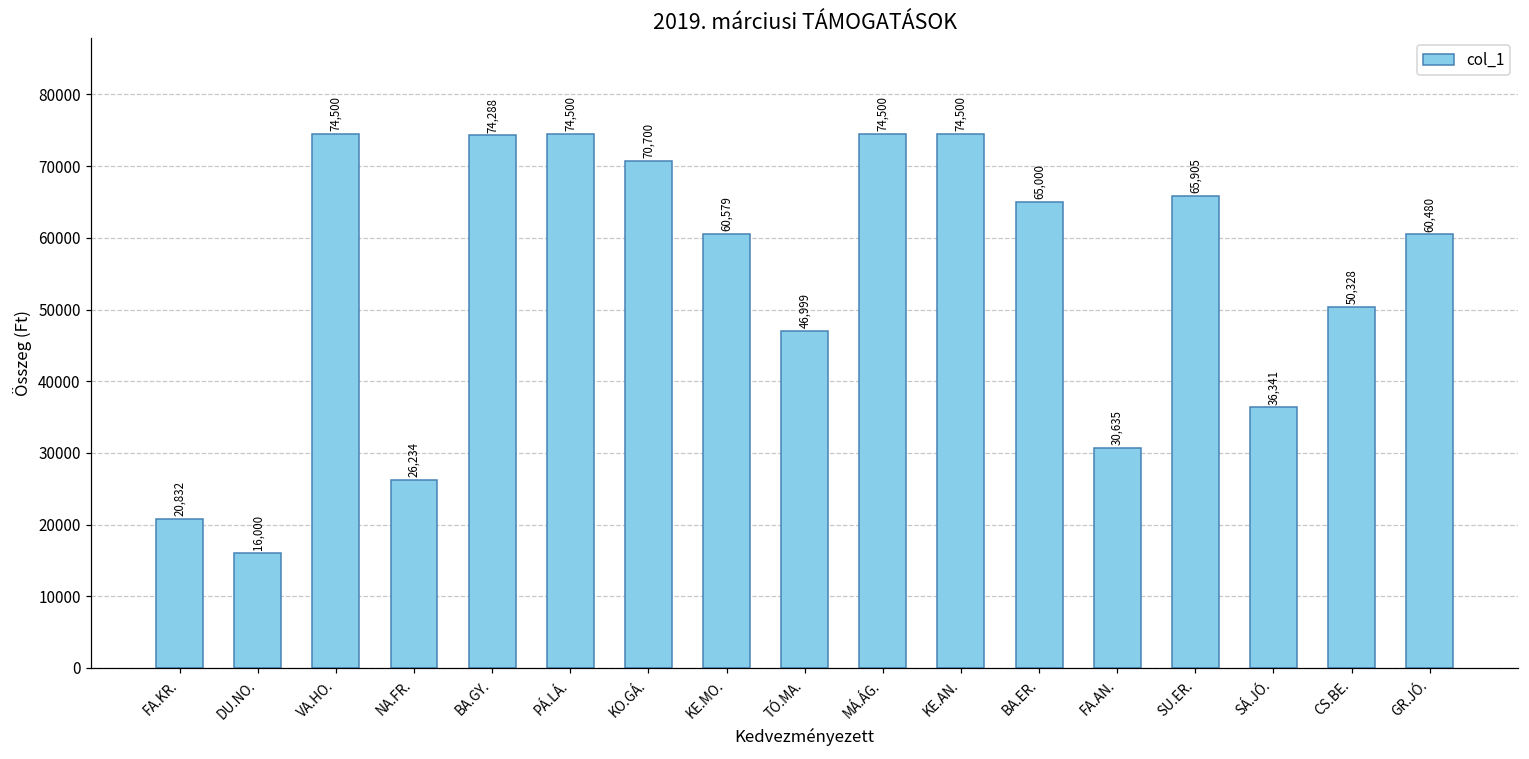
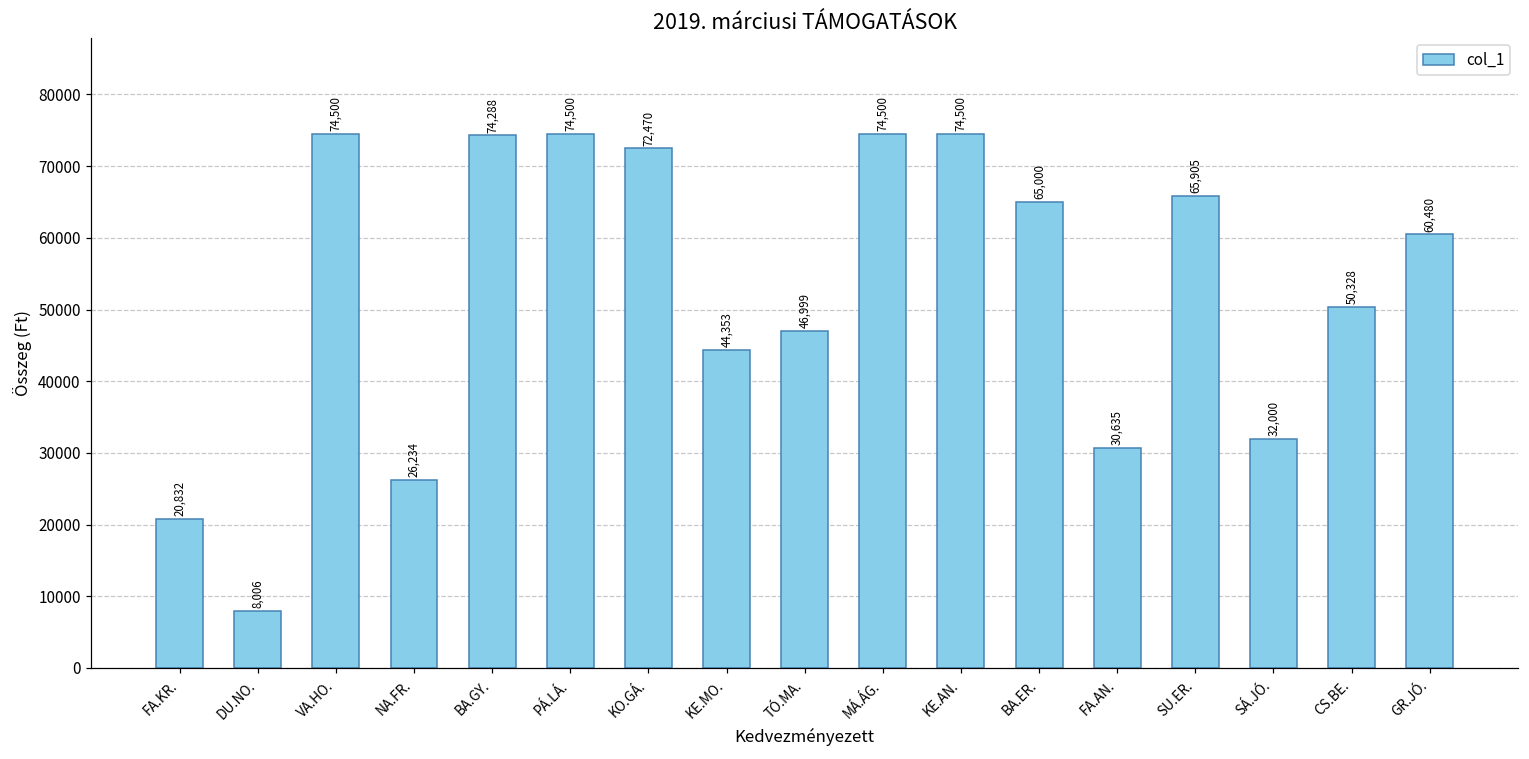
  {
    "FA.KR.": "20,832",
-   "DU.NO.": "16,000",
+   "DU.NO.": "8,006",
    "VA.HO.": "74,500",
    "NA.FR.": "26,234",
    "BA.GY.": "74,288",
    "PÁ.LÁ.": "74,500",
-   "KO.GÁ.": "70,700",
-   "KE.MO.": "60,579",
+   "KO.GÁ.": "72,470",
+   "KE.MO.": "44,353",
    "TÓ.MA.": "46,999",
    "MÁ.ÁG.": "74,500",
    "KE.AN.": "74,500",
    "BA.ER.": "65,000",
    "FA.AN.": "30,635",
    "SU.ER.": "65,905",
-   "SÁ.JÓ.": "36,341",
+   "SÁ.JÓ.": "32,000",
    "CS.BE.": "50,328",
    "GR.JÓ.": "60,480"
  }
